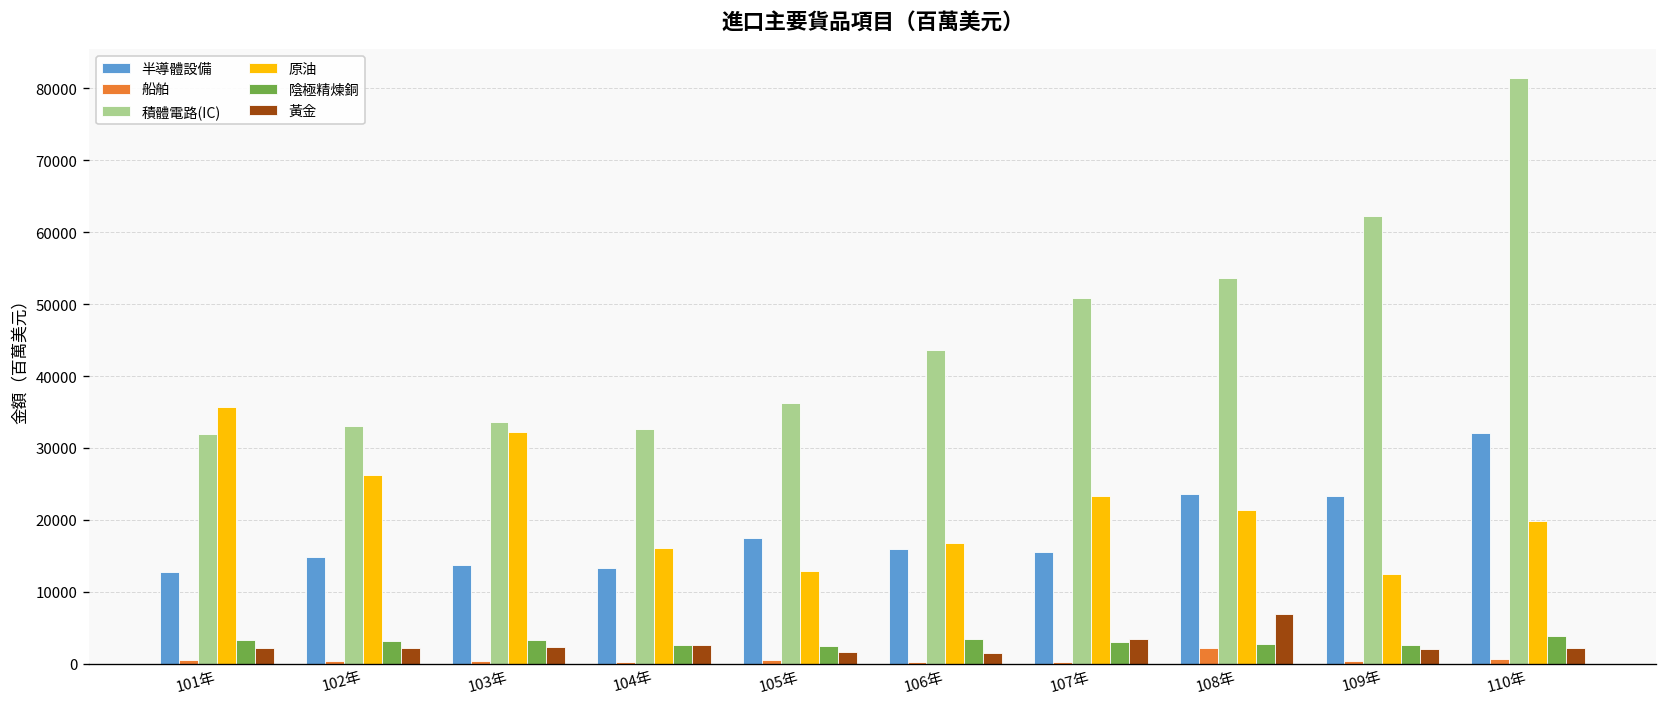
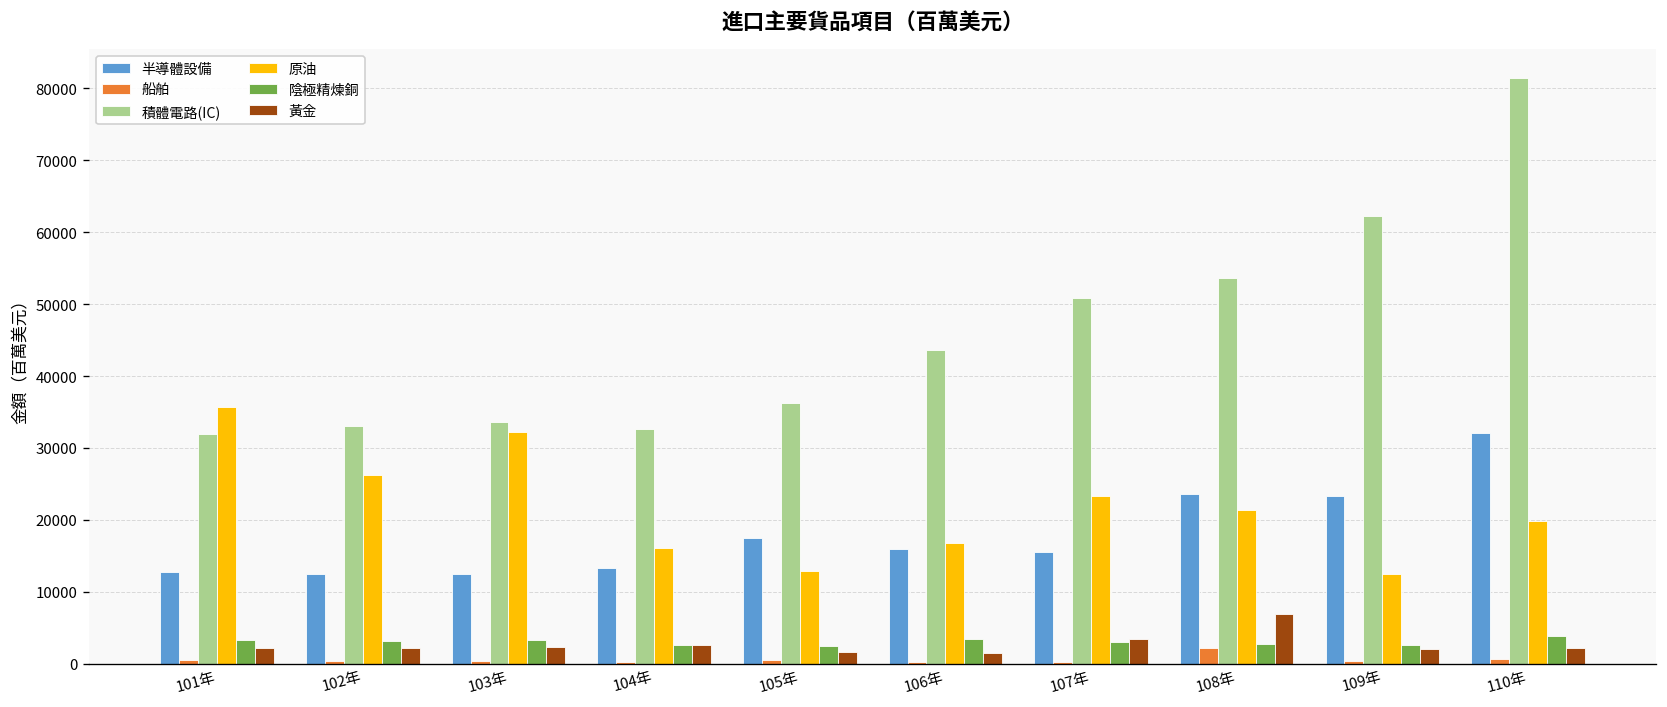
  {
    "半導體設備": {
      "101年": 13000,
-     "102年": 15000,
-     "103年": 14000,
+     "102年": 12000,
+     "103年": 12000,
      "104年": 13000,
      "105年": 18000,
      "106年": 16000,
      "107年": 15000,
      "108年": 24000,
      "109年": 23000,
      "110年": 32000
    },
    "船舶": {
      "101年": 1000,
      "105年": 0,
      "108年": 2000,
      "109年": 0,
      "110年": 1000
    },
    "積體電路(IC)": {
      "101年": 32000,
      "102年": 33000,
      "103年": 34000,
      "104年": 33000,
      "105年": 36000,
      "106年": 44000,
      "107年": 51000,
      "108年": 54000,
      "109年": 62000,
      "110年": 81000
    },
    "原油": {
      "101年": 36000,
      "102年": 26000,
      "103年": 32000,
      "104年": 16000,
      "105年": 13000,
      "106年": 17000,
      "107年": 23000,
      "108年": 21000,
      "109年": 13000,
      "110年": 20000
    },
    "陰極精煉銅": {
      "101年": 3000,
      "102年": 3000,
      "103年": 3000,
      "104年": 3000,
      "105年": 3000,
      "106年": 3000,
      "107年": 3000,
      "108年": 3000,
      "109年": 3000,
      "110年": 4000
    },
    "黃金": {
      "101年": 2000,
      "102年": 2000,
      "103年": 2000,
      "104年": 3000,
      "105年": 2000,
      "106年": 1000,
      "107年": 3000,
      "108年": 7000,
      "109年": 2000,
      "110年": 2000
    }
  }
